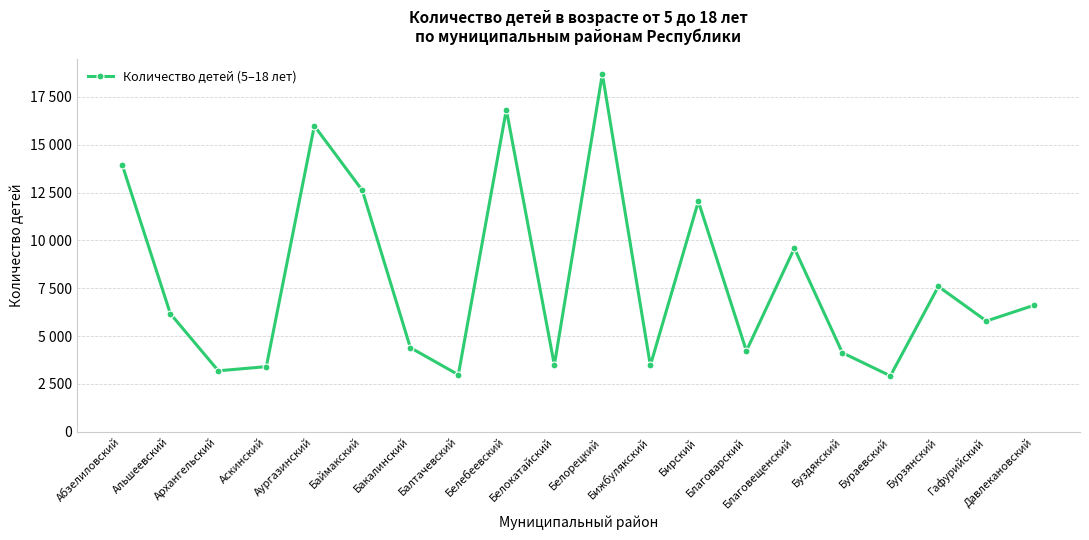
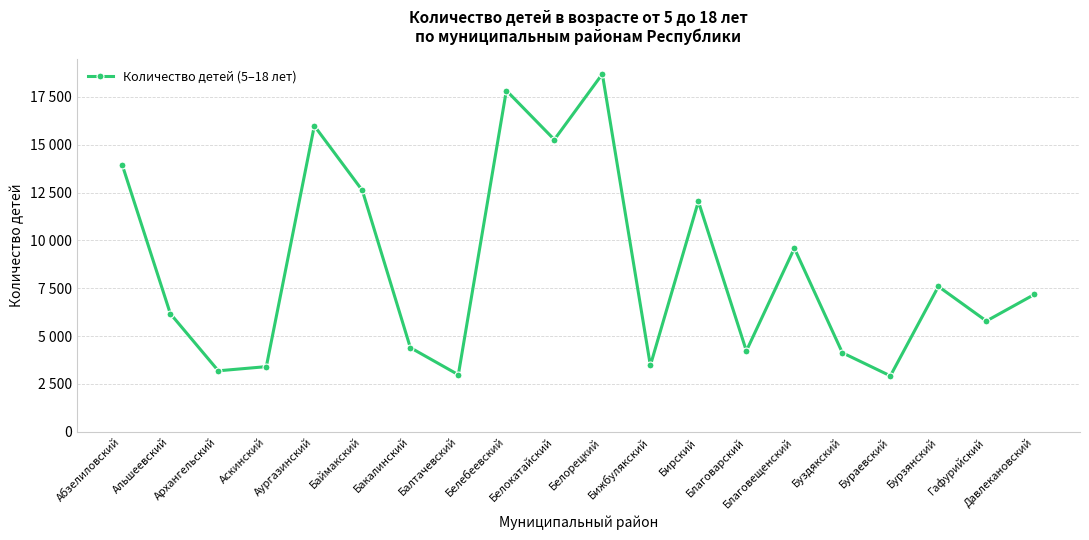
  {
    "Абзелиловский": 13900,
    "Альшеевский": 6200,
    "Архангельский": 3200,
    "Аскинский": 3400,
    "Аургазинский": 16000,
    "Баймакский": 12600,
    "Бакалинский": 4400,
    "Балтачевский": 3000,
-   "Белебеевский": 16800,
-   "Белокатайский": 3500,
+   "Белебеевский": 17800,
+   "Белокатайский": 15300,
    "Белорецкий": 18700,
    "Бижбулякский": 3500,
    "Бирский": 12000,
    "Благоварский": 4200,
    "Благовещенский": 9600,
    "Буздякский": 4100,
    "Бураевский": 2900,
    "Бурзянский": 7600,
    "Гафурийский": 5800,
-   "Давлекановский": 6600
+   "Давлекановский": 7200
  }
